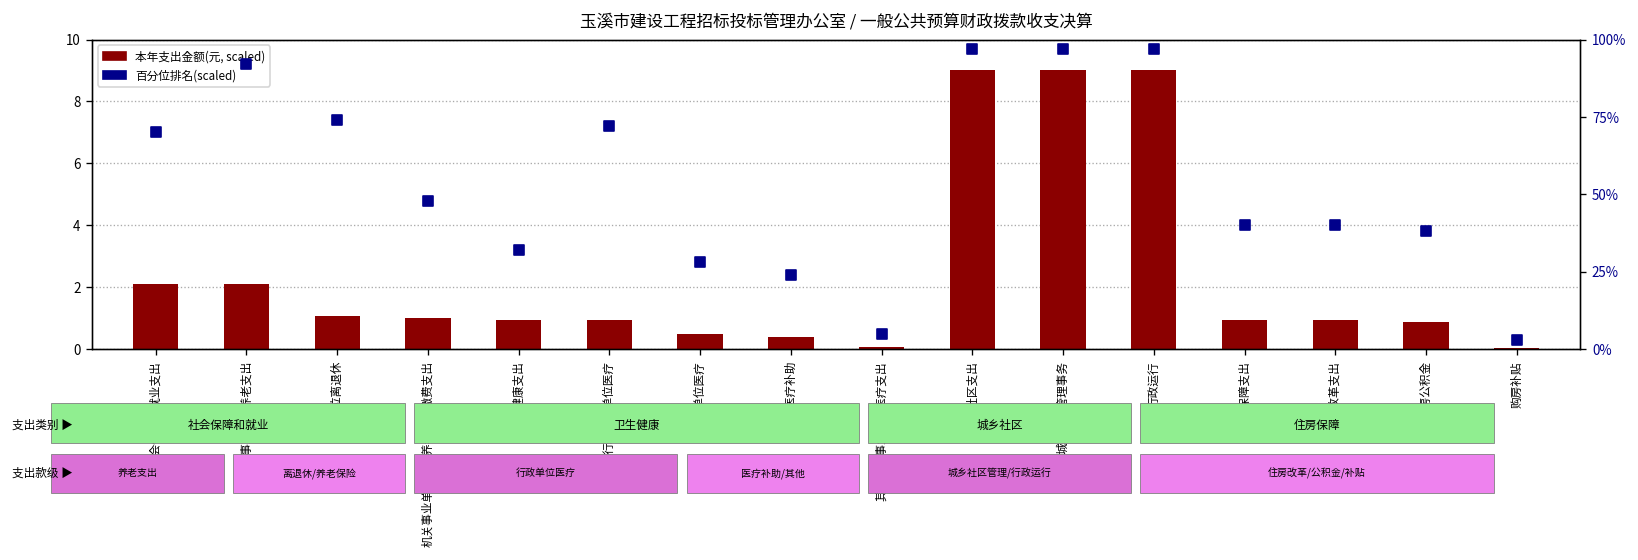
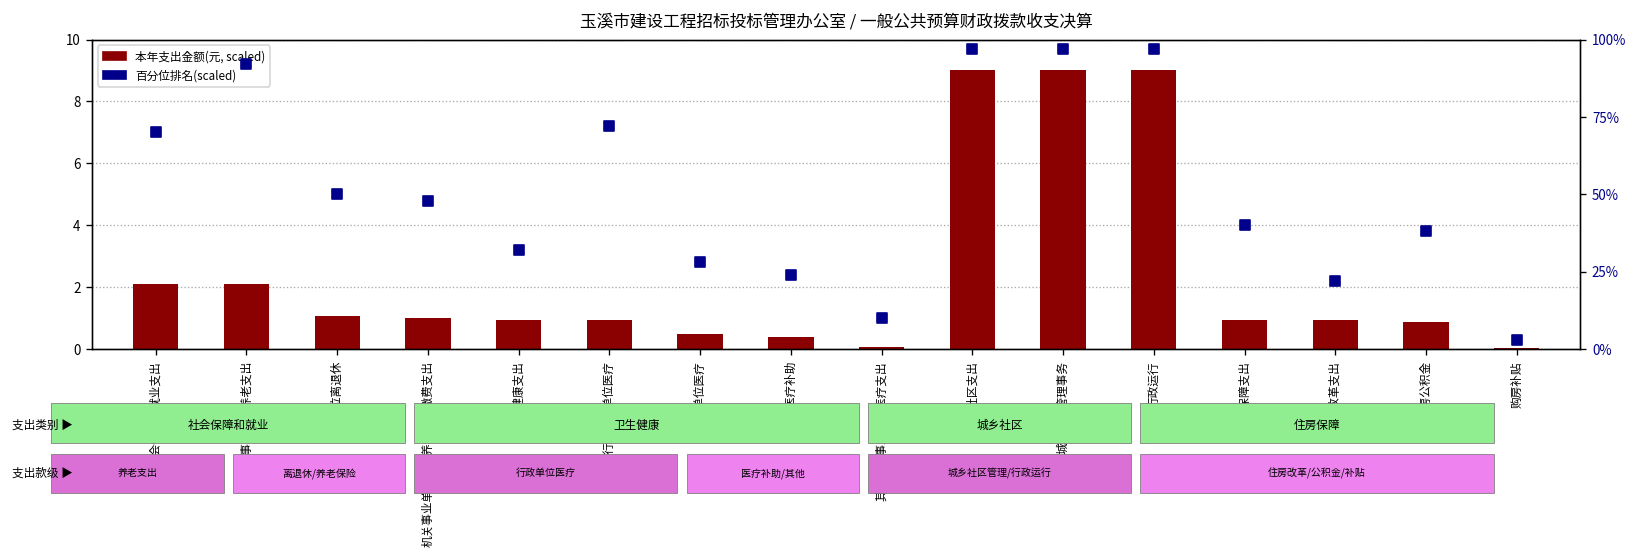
  {
    "百分位排名(scaled)": {
-     "行政单位离退休": "74%",
-     "其他行政事业单位医疗支出": "5%",
-     "住房改革支出": "40%"
+     "行政单位离退休": "50%",
+     "其他行政事业单位医疗支出": "10%",
+     "住房改革支出": "22%"
    }
  }
